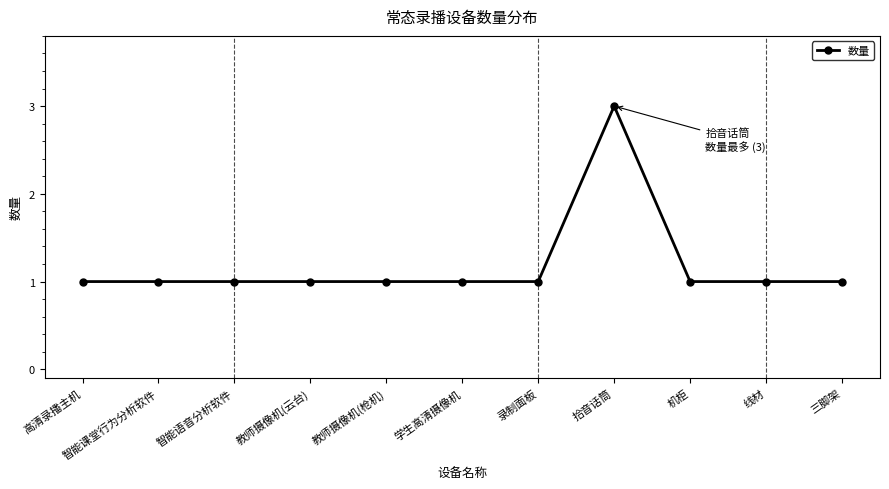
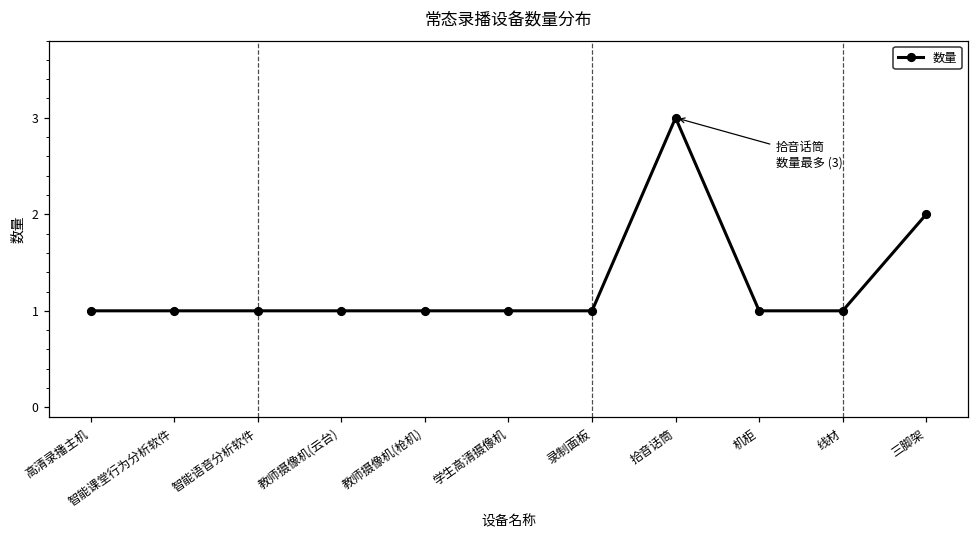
  {
    "高清录播主机": 1,
    "智能课堂行为分析软件": 1,
    "智能语音分析软件": 1,
    "教师摄像机(云台)": 1,
    "教师摄像机(枪机)": 1,
    "学生高清摄像机": 1,
    "录制面板": 1,
    "机柜": 1,
    "线材": 1,
-   "三脚架": 1
+   "三脚架": 2
  }
